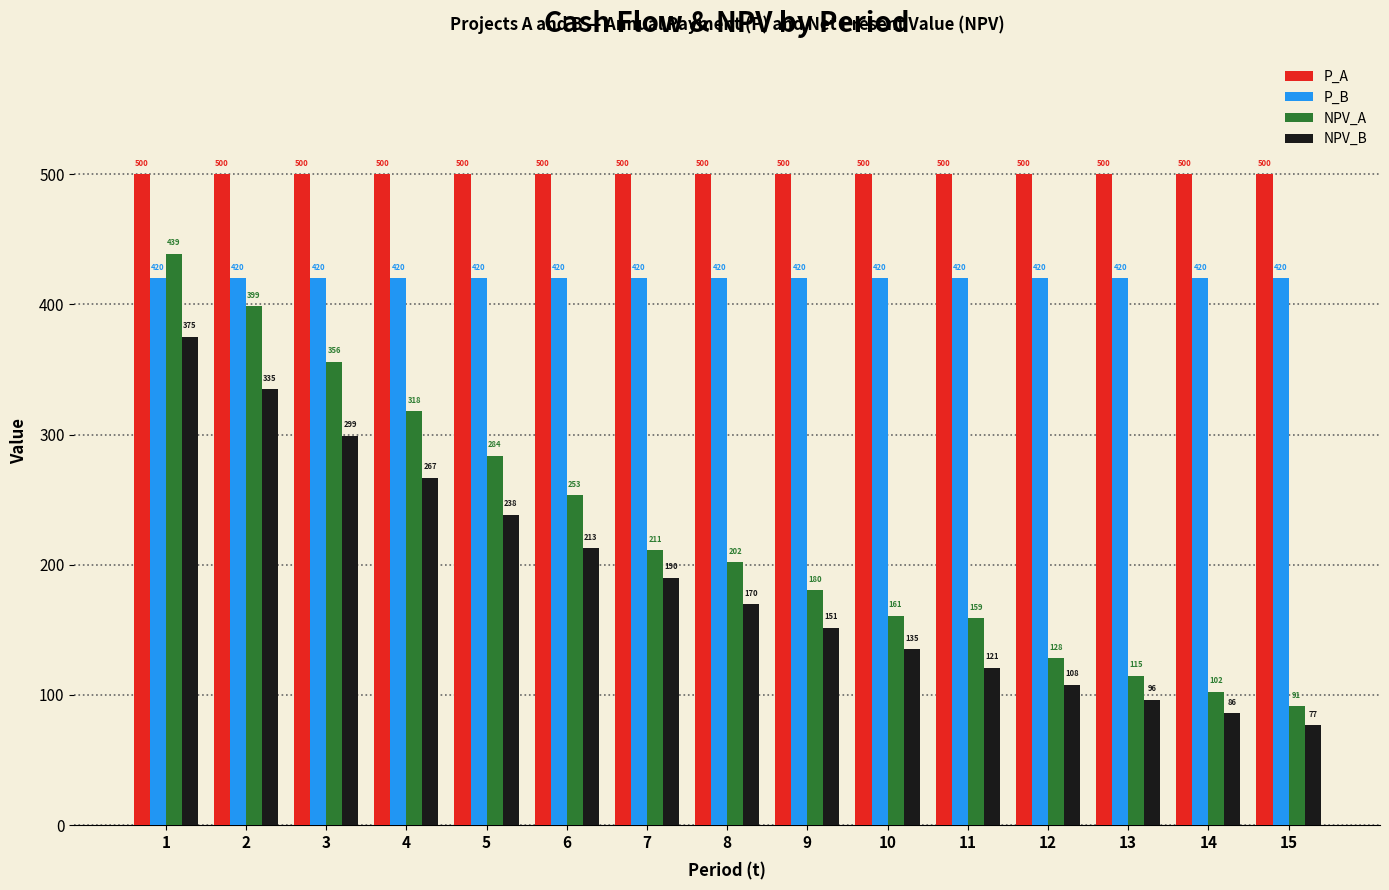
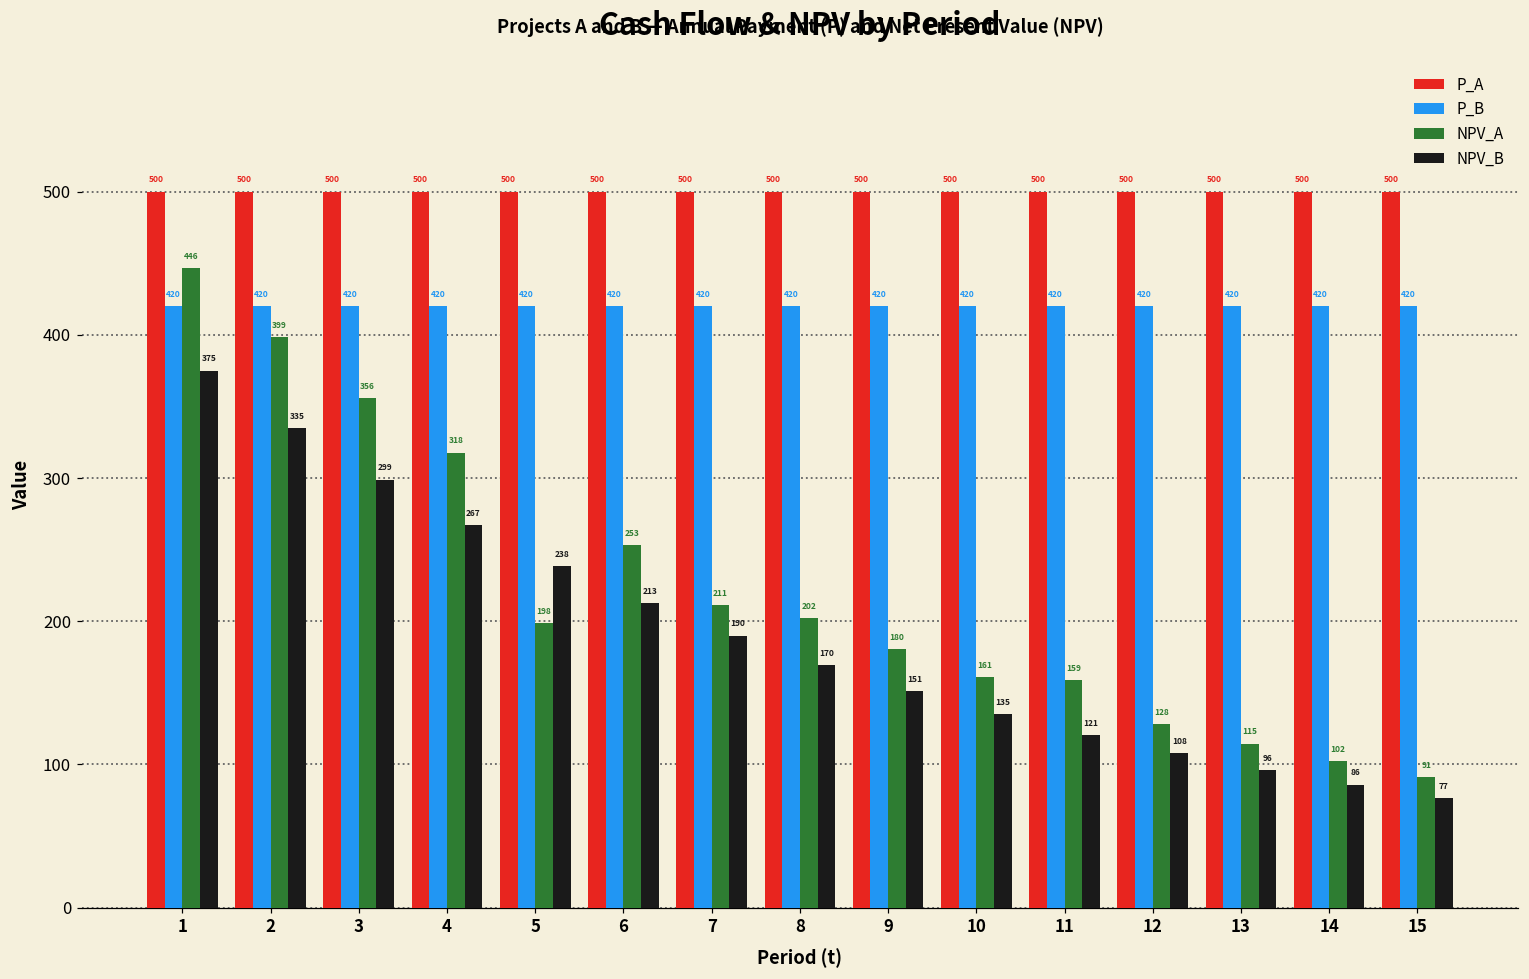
  {
    "P_A": {
      "1": 500,
      "2": 500,
      "3": 500,
      "4": 500,
      "5": 500,
      "6": 500,
      "7": 500,
      "8": 500,
      "9": 500,
      "10": 500,
      "11": 500,
      "12": 500,
      "13": 500,
      "14": 500,
      "15": 500
    },
    "P_B": {
      "1": 420,
      "2": 420,
      "3": 420,
      "4": 420,
      "5": 420,
      "6": 420,
      "7": 420,
      "8": 420,
      "9": 420,
      "10": 420,
      "11": 420,
      "12": 420,
      "13": 420,
      "14": 420,
      "15": 420
    },
    "NPV_A": {
-     "1": 439,
+     "1": 446,
      "2": 399,
      "3": 356,
      "4": 318,
-     "5": 284,
+     "5": 198,
      "6": 253,
      "7": 211,
      "8": 202,
      "9": 180,
      "10": 161,
      "11": 159,
      "12": 128,
      "13": 115,
      "14": 102,
      "15": 91
    },
    "NPV_B": {
      "1": 375,
      "2": 335,
      "3": 299,
      "4": 267,
      "5": 238,
      "6": 213,
      "7": 190,
      "8": 170,
      "9": 151,
      "10": 135,
      "11": 121,
      "12": 108,
      "13": 96,
      "14": 86,
      "15": 77
    }
  }
